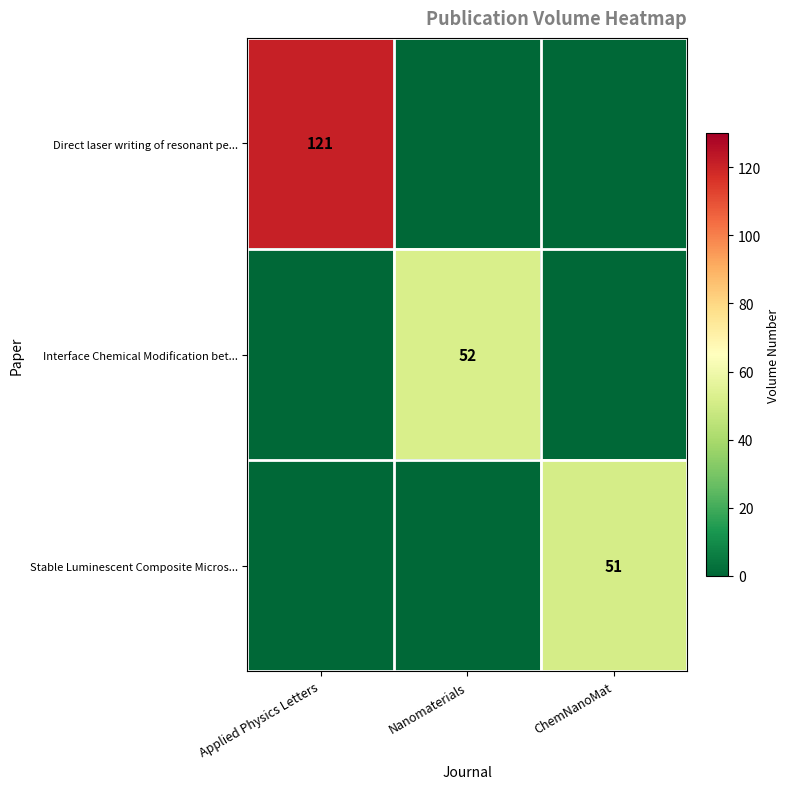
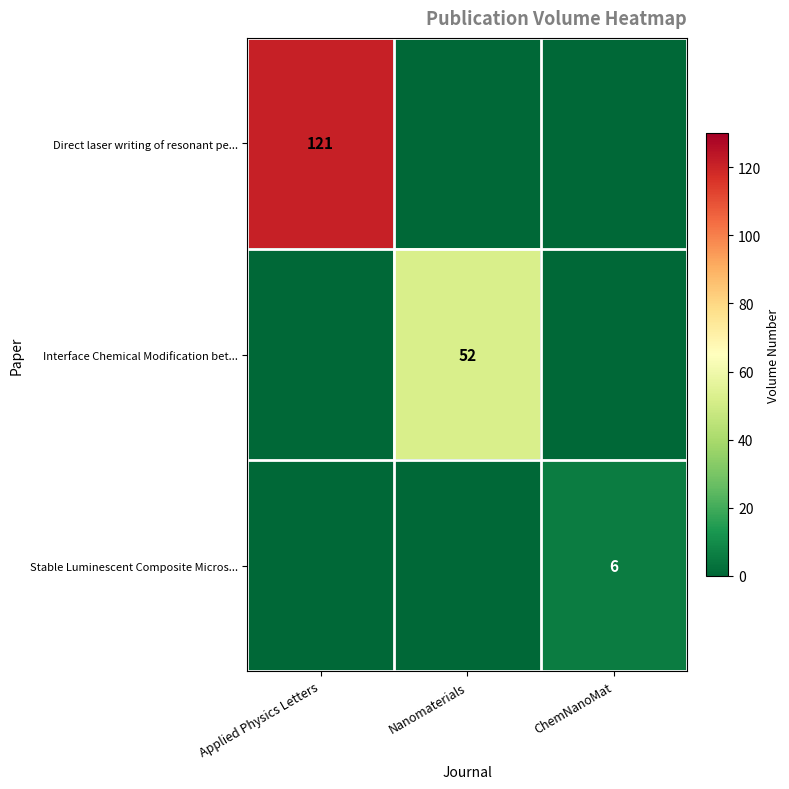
  {
    "Direct laser writing of resonant pe...": {
      "Applied Physics Letters": 121
    },
    "Interface Chemical Modification bet...": {
      "Nanomaterials": 52
    },
    "Stable Luminescent Composite Micros...": {
-     "ChemNanoMat": 51
+     "ChemNanoMat": 6
    }
  }
